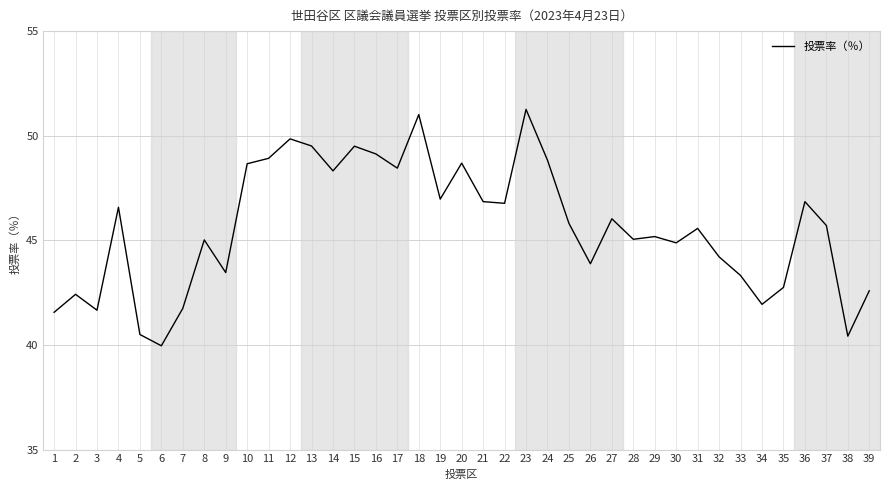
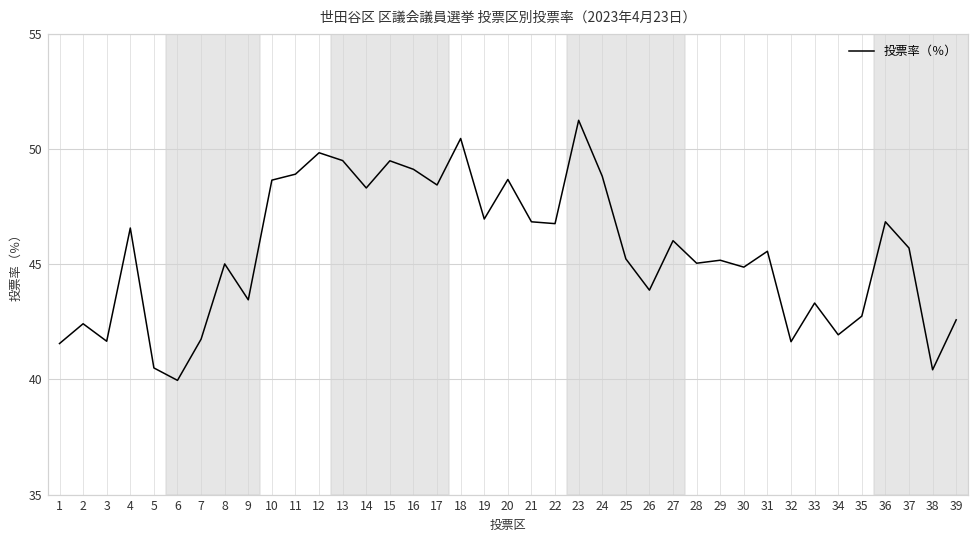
  {
    "1": 41.6,
    "2": 42.4,
    "3": 41.7,
    "4": 46.6,
    "5": 40.5,
    "6": 40.0,
    "7": 41.8,
    "8": 45.0,
    "9": 43.5,
    "10": 48.7,
    "11": 48.9,
    "12": 49.9,
    "13": 49.5,
    "14": 48.3,
    "15": 49.5,
    "16": 49.1,
    "17": 48.5,
-   "18": 51.0,
+   "18": 50.5,
    "19": 47.0,
    "20": 48.7,
    "21": 46.9,
    "22": 46.8,
    "23": 51.3,
    "24": 48.8,
-   "25": 45.8,
+   "25": 45.2,
    "26": 43.9,
    "27": 46.0,
    "28": 45.1,
    "29": 45.2,
    "30": 44.9,
    "31": 45.6,
-   "32": 44.2,
+   "32": 41.6,
    "33": 43.3,
    "34": 41.9,
    "35": 42.8,
    "36": 46.9,
    "37": 45.7,
    "38": 40.4,
    "39": 42.6
  }
